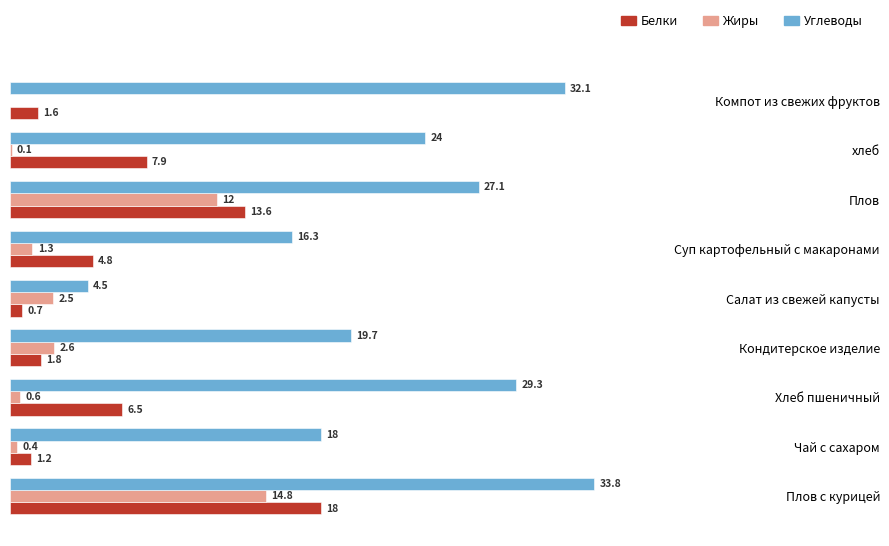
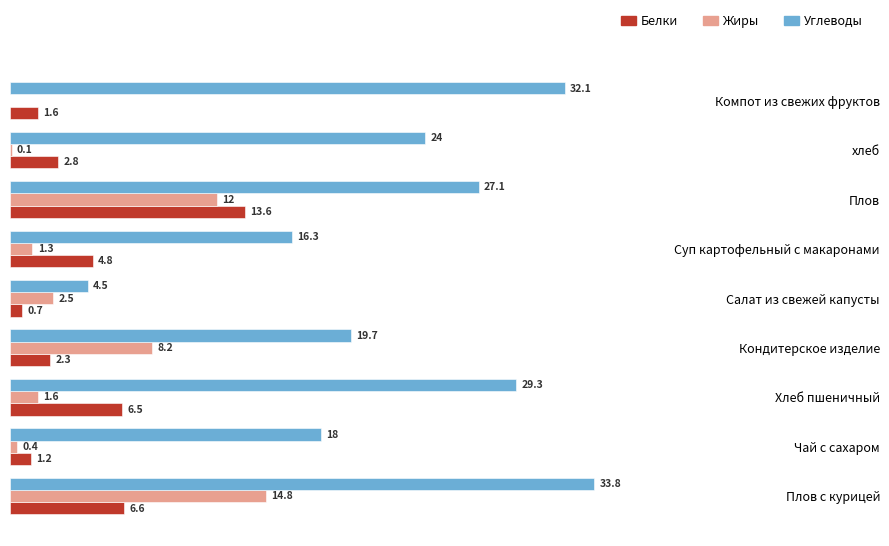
  {
    "Белки": {
      "Компот из свежих фруктов": 1.6,
-     "хлеб": 7.9,
+     "хлеб": 2.8,
      "Плов": 13.6,
      "Суп картофельный с макаронами": 4.8,
      "Салат из свежей капусты": 0.7,
-     "Кондитерское изделие": 1.8,
+     "Кондитерское изделие": 2.3,
      "Хлеб пшеничный": 6.5,
      "Чай с сахаром": 1.2,
-     "Плов с курицей": 18
+     "Плов с курицей": 6.6
    },
    "Жиры": {
      "хлеб": 0.1,
      "Плов": 12,
      "Суп картофельный с макаронами": 1.3,
      "Салат из свежей капусты": 2.5,
-     "Кондитерское изделие": 2.6,
-     "Хлеб пшеничный": 0.6,
+     "Кондитерское изделие": 8.2,
+     "Хлеб пшеничный": 1.6,
      "Чай с сахаром": 0.4,
      "Плов с курицей": 14.8
    },
    "Углеводы": {
      "Компот из свежих фруктов": 32.1,
      "хлеб": 24,
      "Плов": 27.1,
      "Суп картофельный с макаронами": 16.3,
      "Салат из свежей капусты": 4.5,
      "Кондитерское изделие": 19.7,
      "Хлеб пшеничный": 29.3,
      "Чай с сахаром": 18,
      "Плов с курицей": 33.8
    }
  }
